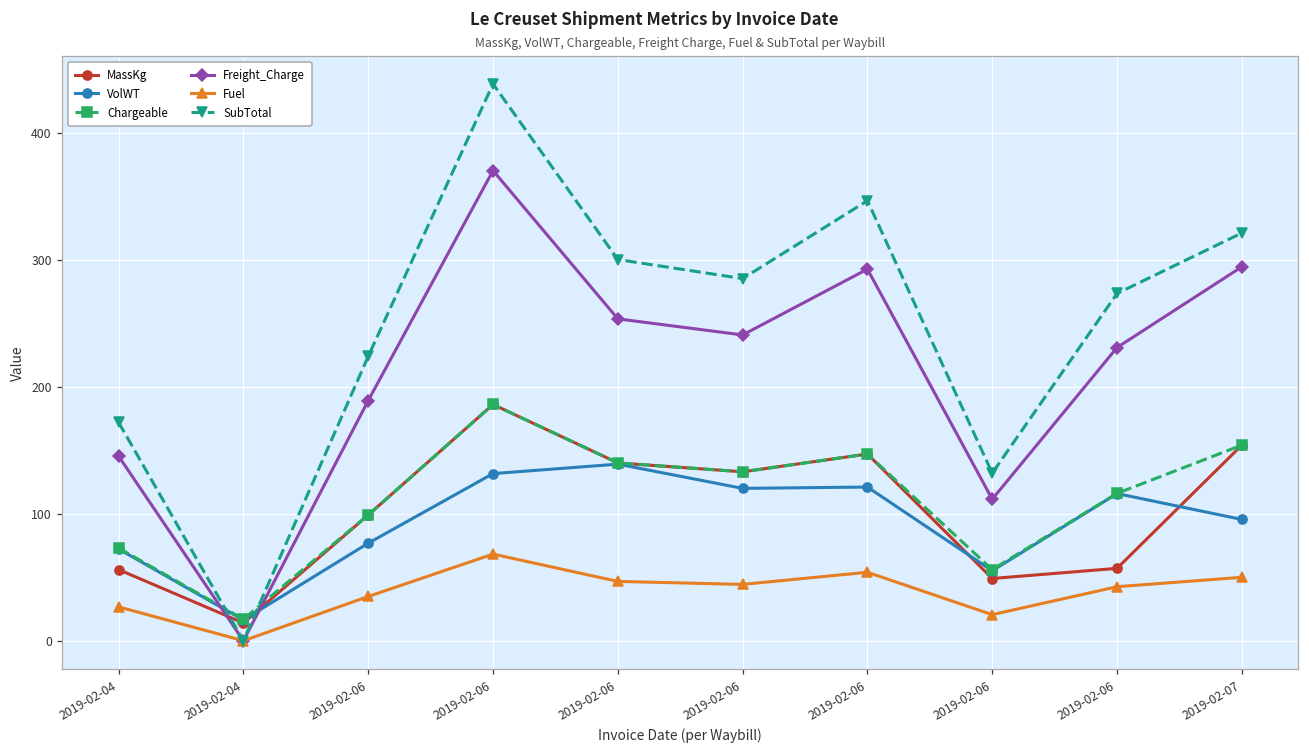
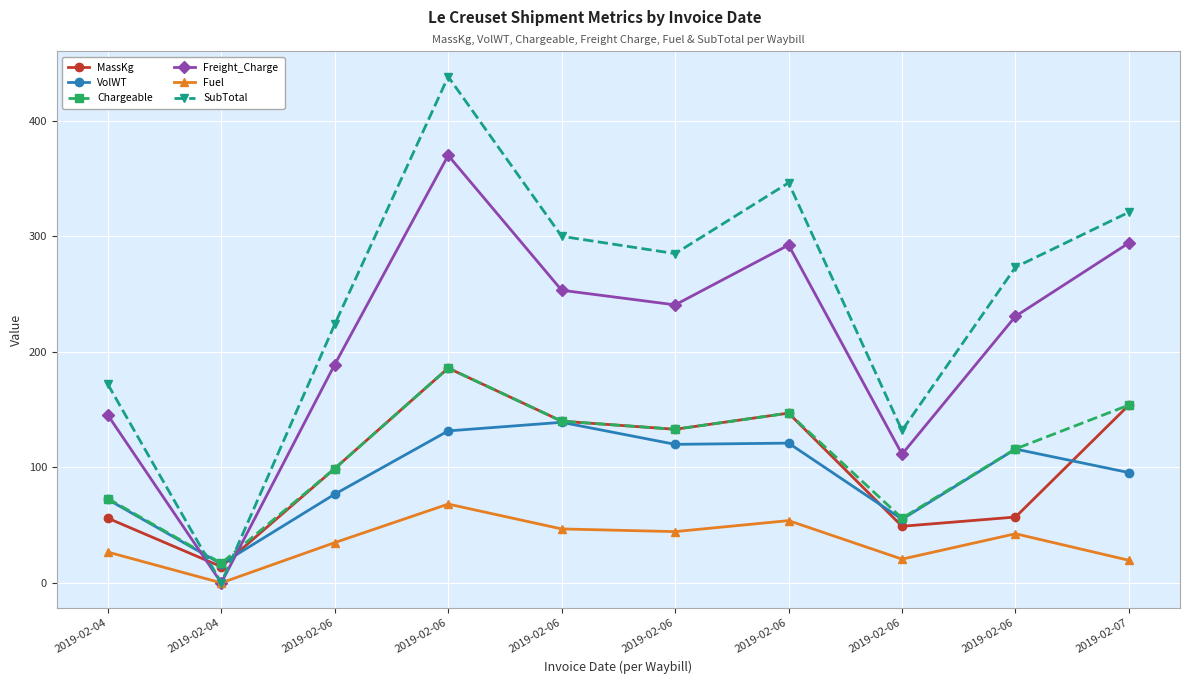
  {
    "VolWT": {
      "2019-02-07": 95
    },
    "Freight_Charge": {
      "2019-02-07": 294
    },
    "Fuel": {
-     "2019-02-07": 50
+     "2019-02-07": 20
    }
  }
